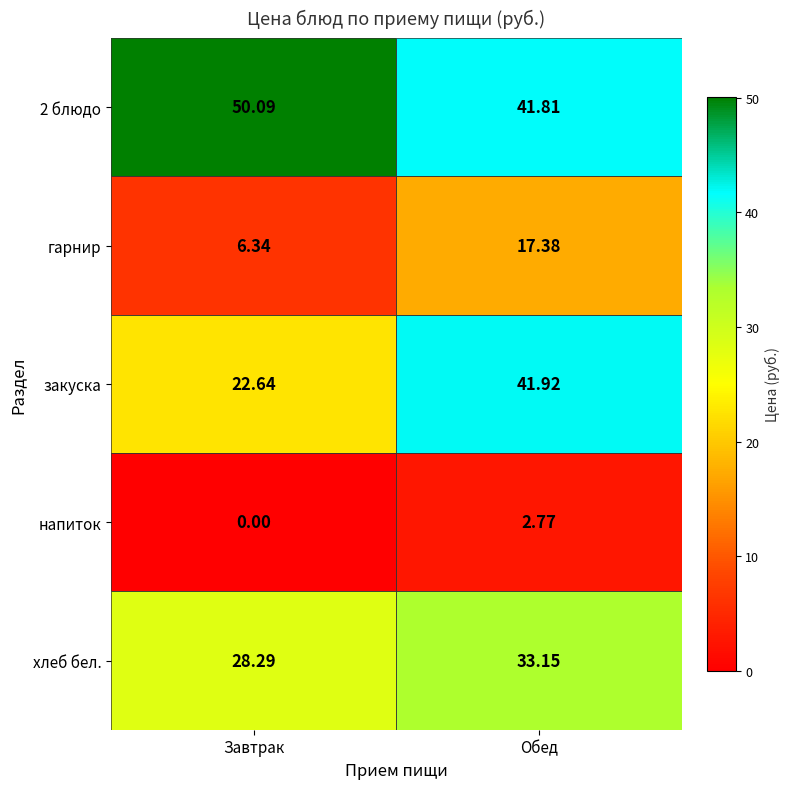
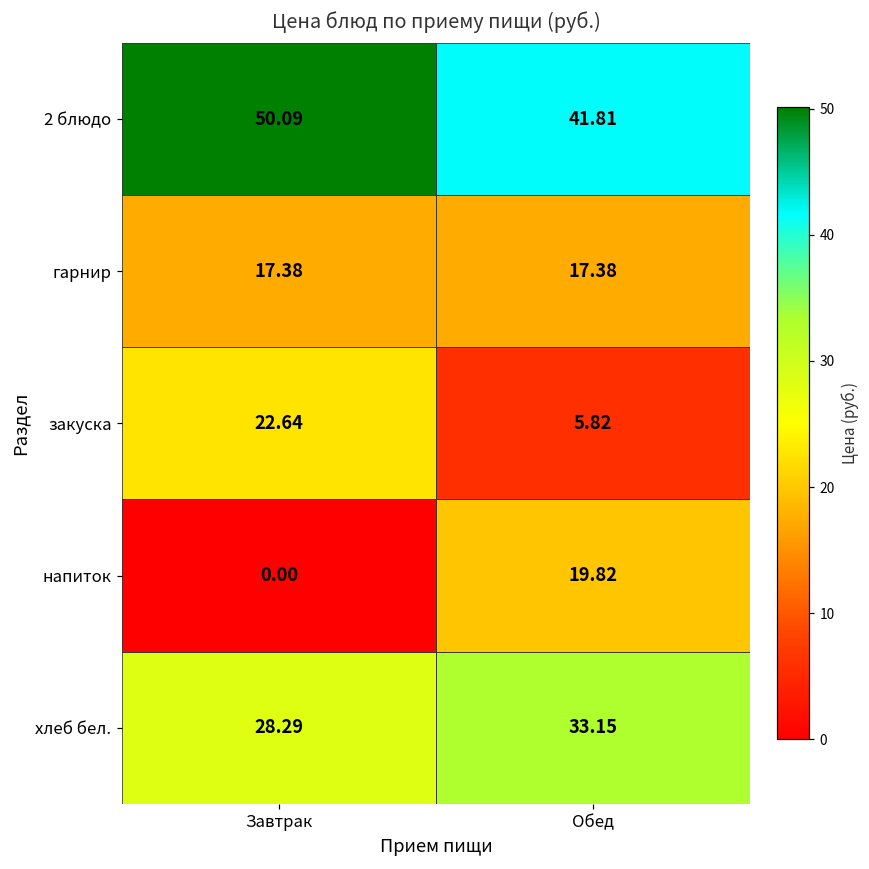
  {
    "2 блюдо": {
      "Завтрак": 50.09,
      "Обед": 41.81
    },
    "гарнир": {
-     "Завтрак": 6.34,
+     "Завтрак": 17.38,
      "Обед": 17.38
    },
    "закуска": {
      "Завтрак": 22.64,
-     "Обед": 41.92
+     "Обед": 5.82
    },
    "напиток": {
      "Завтрак": 0.00,
-     "Обед": 2.77
+     "Обед": 19.82
    },
    "хлеб бел.": {
      "Завтрак": 28.29,
      "Обед": 33.15
    }
  }
